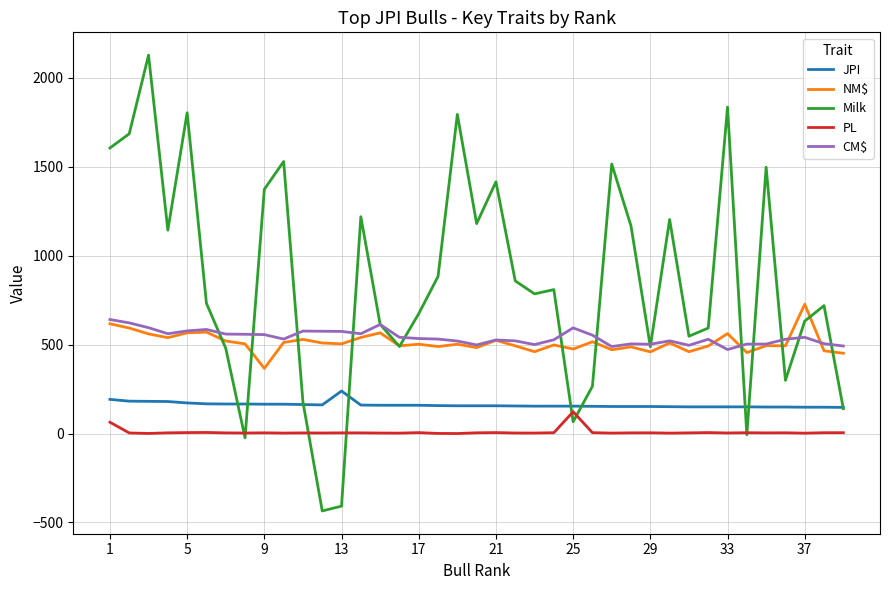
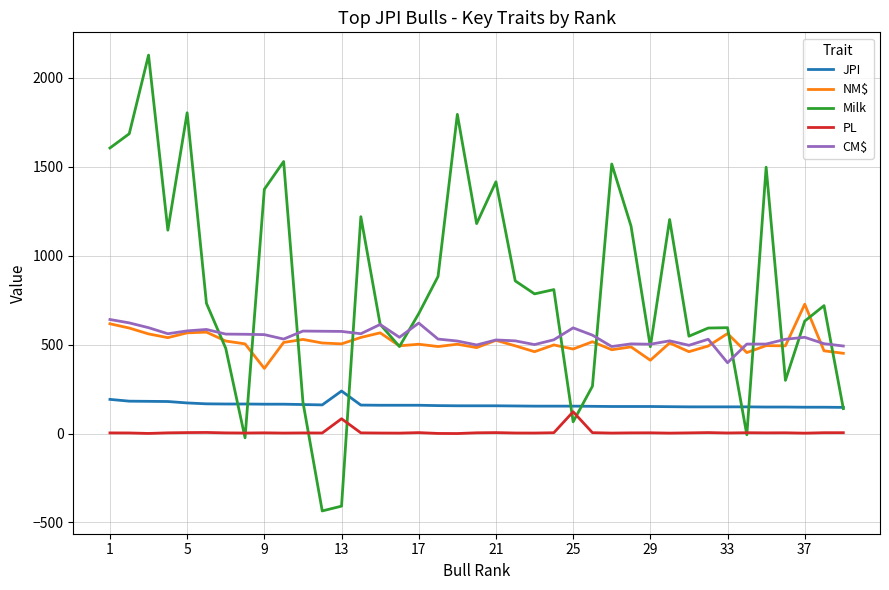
  {
    "JPI": {
      "1": 190,
      "5": 170,
      "9": 170,
      "13": 240,
      "17": 160,
      "21": 160,
      "25": 150,
      "29": 150,
      "33": 150,
      "37": 150
    },
    "NM$": {
      "1": 620,
      "9": 370,
      "13": 500,
      "17": 500,
      "25": 480,
-     "29": 460,
+     "29": 410,
      "33": 560,
      "37": 730
    },
    "Milk": {
      "1": 1610,
      "5": 1800,
      "9": 1370,
      "13": -410,
      "17": 670,
      "21": 1420,
      "25": 70,
-     "33": 1840,
+     "33": 600,
      "37": 630
    },
    "PL": {
-     "1": 60,
+     "1": 0,
      "5": 10,
      "9": 0,
-     "13": 0,
+     "13": 80,
      "17": 10,
      "21": 10,
      "25": 120,
      "29": 0,
      "33": 0,
      "37": 0
    },
    "CM$": {
      "1": 640,
      "9": 560,
      "13": 570,
-     "17": 530,
+     "17": 620,
      "25": 590,
-     "33": 470,
+     "33": 400,
      "37": 540
    }
  }
